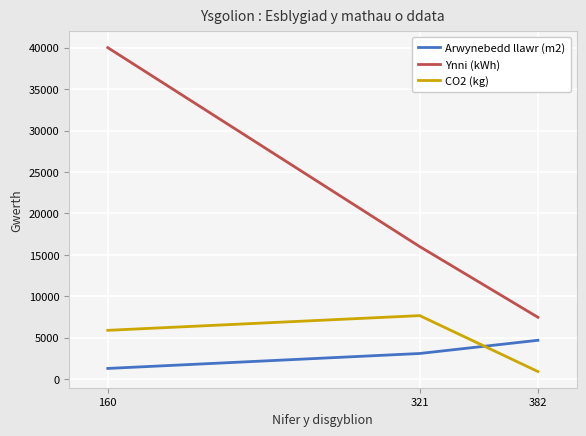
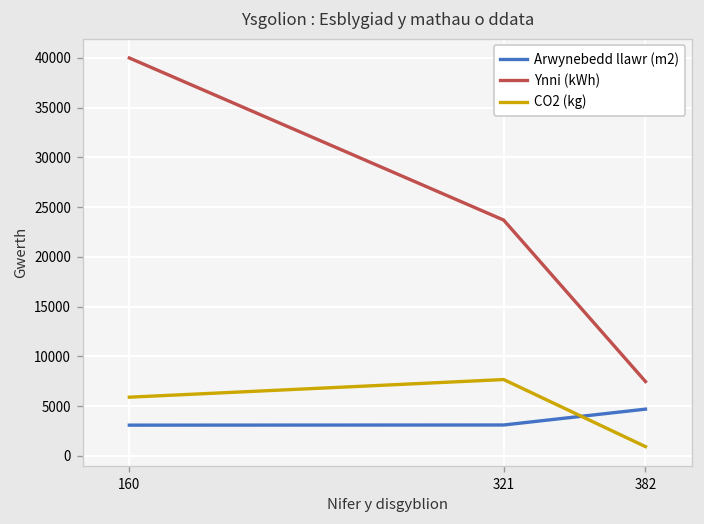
  {
    "Arwynebedd llawr (m2)": {
-     "160": 1000,
+     "160": 3000,
      "321": 3000,
      "382": 5000
    },
    "Ynni (kWh)": {
      "160": 40000,
-     "321": 16000,
+     "321": 24000,
      "382": 7000
    },
    "CO2 (kg)": {
      "160": 6000,
      "321": 8000,
      "382": 1000
    }
  }
